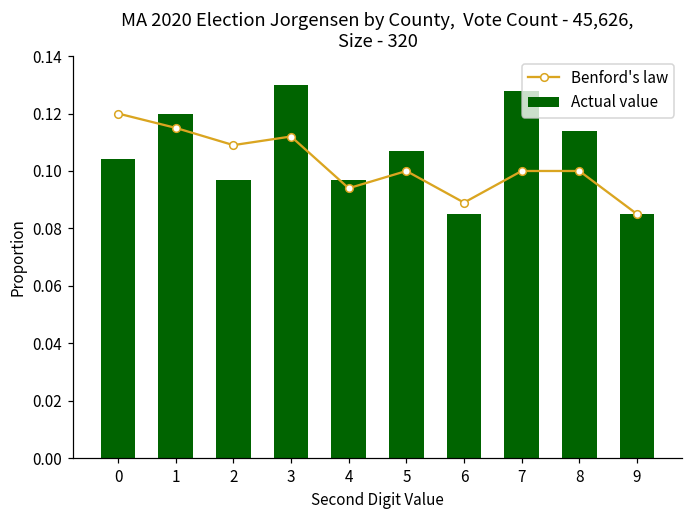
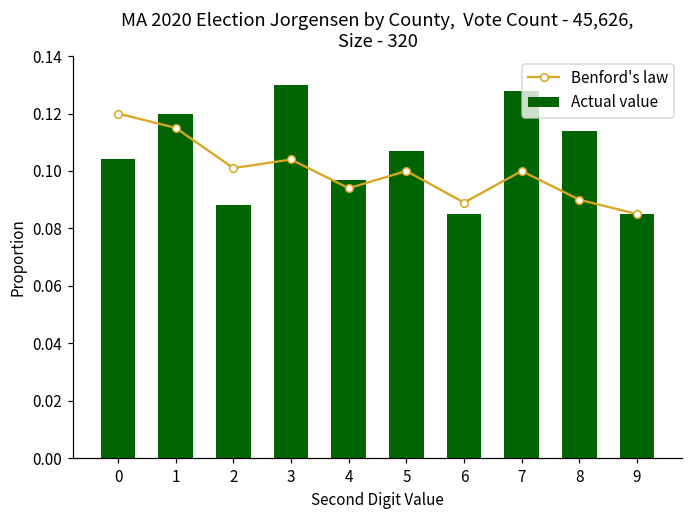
  {
    "Benford's law": {
      "0": 0.120,
      "1": 0.115,
-     "2": 0.109,
-     "3": 0.112,
+     "2": 0.101,
+     "3": 0.104,
      "4": 0.094,
      "5": 0.100,
      "6": 0.089,
      "7": 0.100,
-     "8": 0.10,
+     "8": 0.09,
      "9": 0.085
    },
    "Actual value": {
      "0": 0.104,
      "1": 0.120,
-     "2": 0.097,
+     "2": 0.088,
      "3": 0.130,
      "4": 0.097,
      "5": 0.107,
      "6": 0.085,
      "7": 0.128,
      "8": 0.114,
      "9": 0.085
    }
  }
